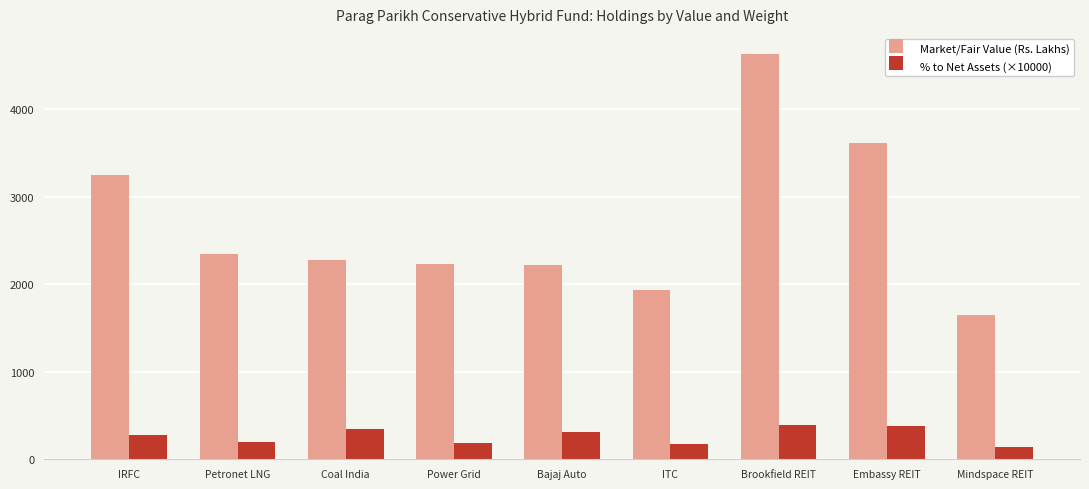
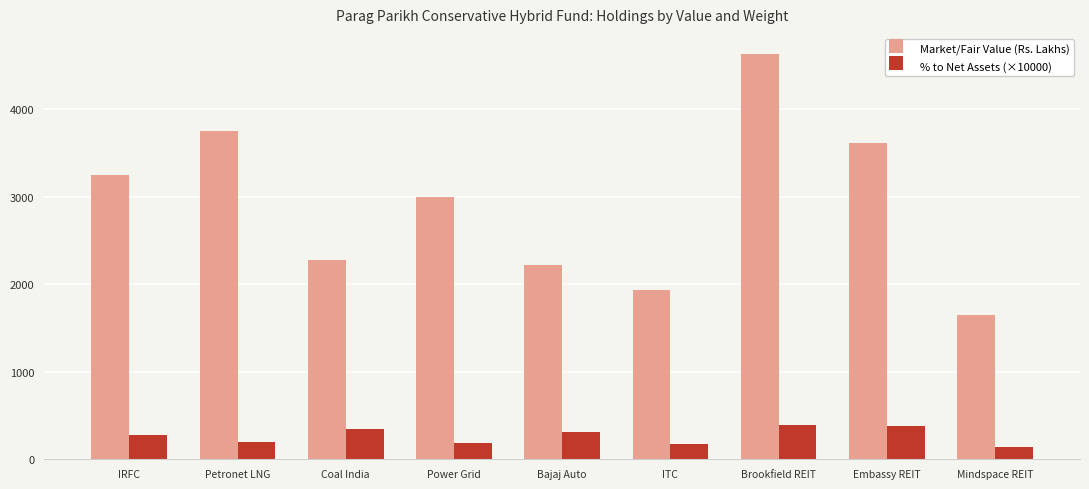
  {
    "Market/Fair Value (Rs. Lakhs)": {
      "IRFC": 3200,
-     "Petronet LNG": 2300,
+     "Petronet LNG": 3800,
      "Coal India": 2300,
-     "Power Grid": 2200,
+     "Power Grid": 3000,
      "Bajaj Auto": 2200,
      "ITC": 1900,
      "Brookfield REIT": 4600,
      "Embassy REIT": 3600,
      "Mindspace REIT": 1600
    },
    "% to Net Assets (×10000)": {
      "IRFC": 300,
      "Petronet LNG": 200,
      "Coal India": 400,
      "Power Grid": 200,
      "Bajaj Auto": 300,
      "ITC": 200,
      "Brookfield REIT": 400,
      "Embassy REIT": 400,
      "Mindspace REIT": 100
    }
  }
